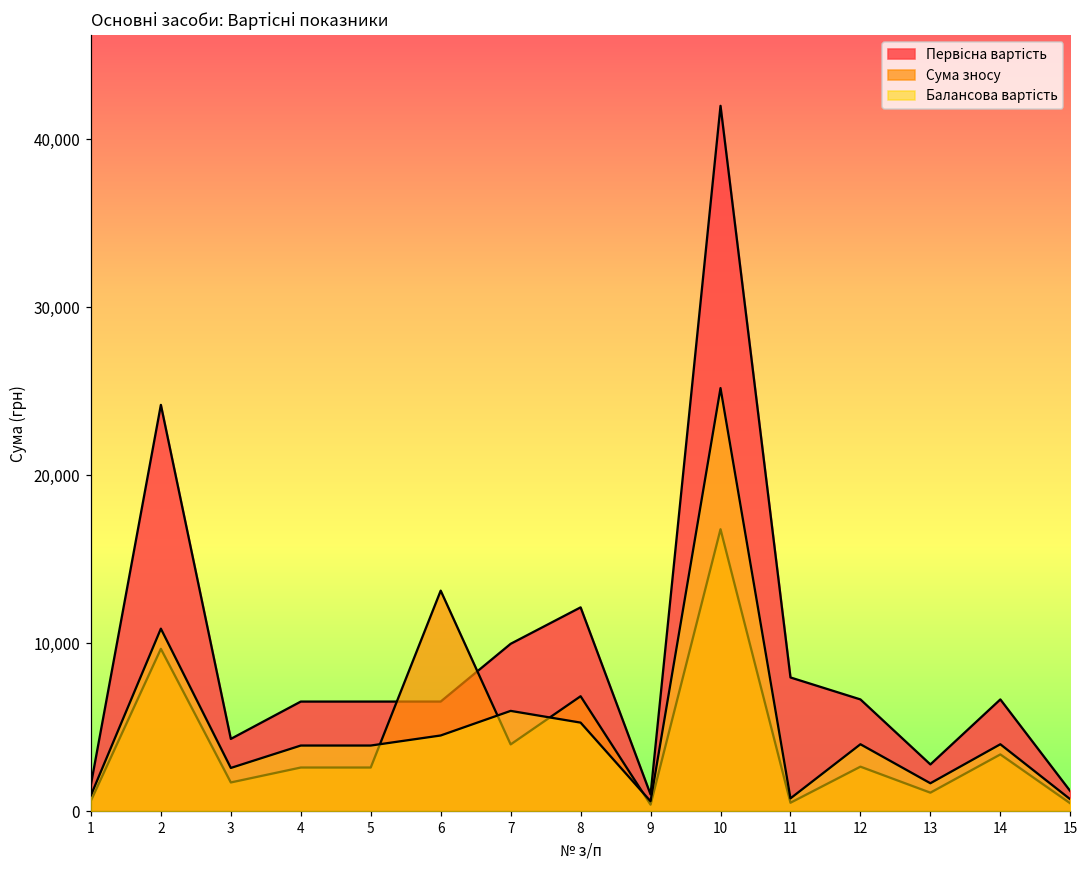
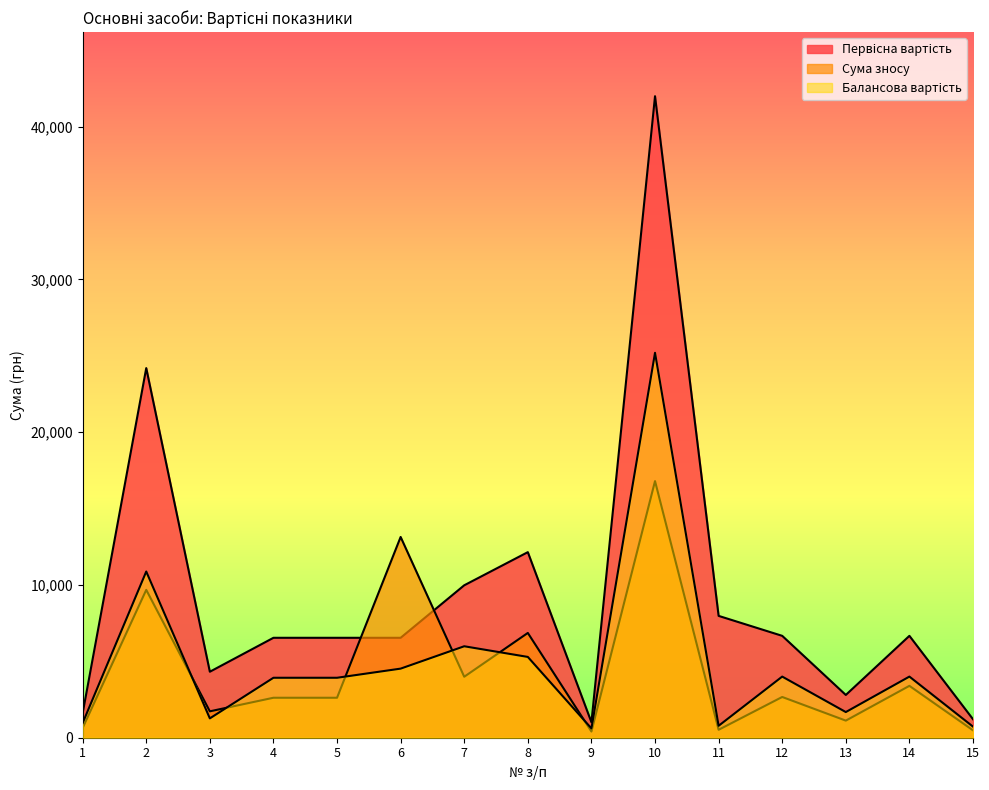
  {
    "Первісна вартість": {
      "1": "1,600",
      "2": "24,200",
      "3": "4,300",
      "4": "6,500",
      "5": "6,500",
      "6": "6,500",
      "7": "10,000",
      "8": "12,100",
      "9": "1,000",
      "10": "42,000",
      "11": "8,000",
      "12": "6,700",
      "13": "2,800",
      "14": "6,700",
      "15": "1,200"
    },
    "Сума зносу": {
      "1": "600",
      "2": "9,700",
      "3": "1,700",
      "4": "2,600",
      "5": "2,600",
      "6": "13,100",
      "7": "4,000",
      "8": "6,900",
      "9": "400",
      "10": "16,800",
      "11": "500",
      "12": "2,700",
      "13": "1,100",
      "14": "3,400",
      "15": "500"
    },
    "Балансова вартість": {
      "1": "1,000",
      "2": "10,900",
-     "3": "2,600",
+     "3": "1,300",
      "4": "3,900",
      "5": "3,900",
      "6": "4,500",
      "7": "6,000",
      "8": "5,300",
      "9": "600",
      "10": "25,200",
      "11": "800",
      "12": "4,000",
      "13": "1,700",
      "14": "4,000",
      "15": "700"
    }
  }
